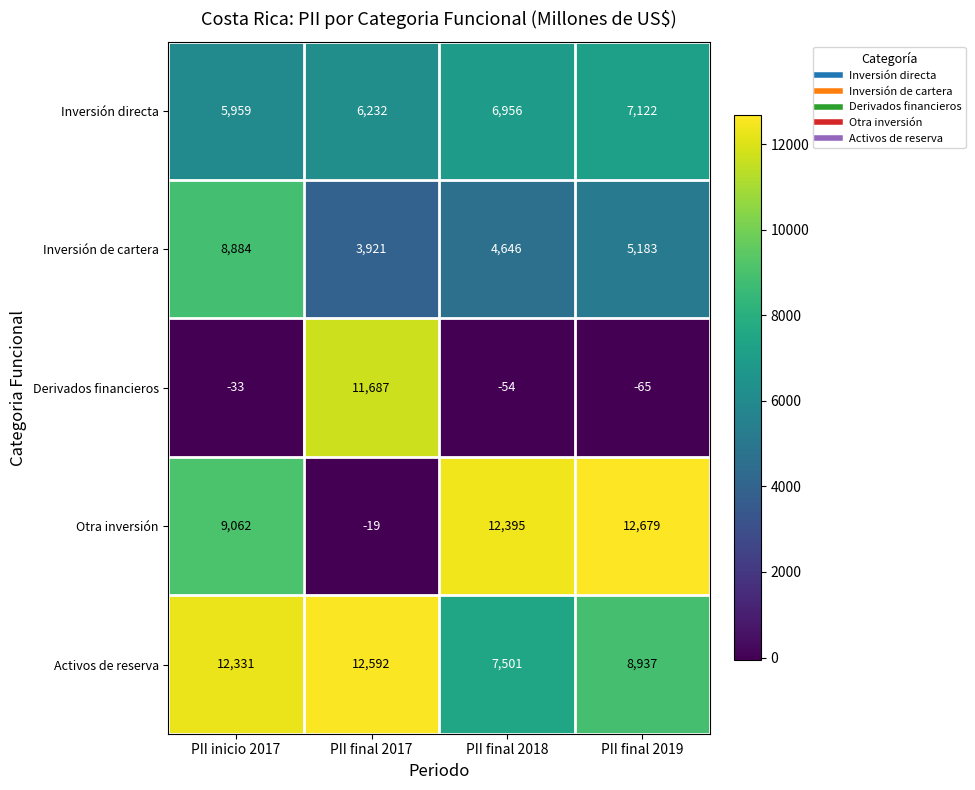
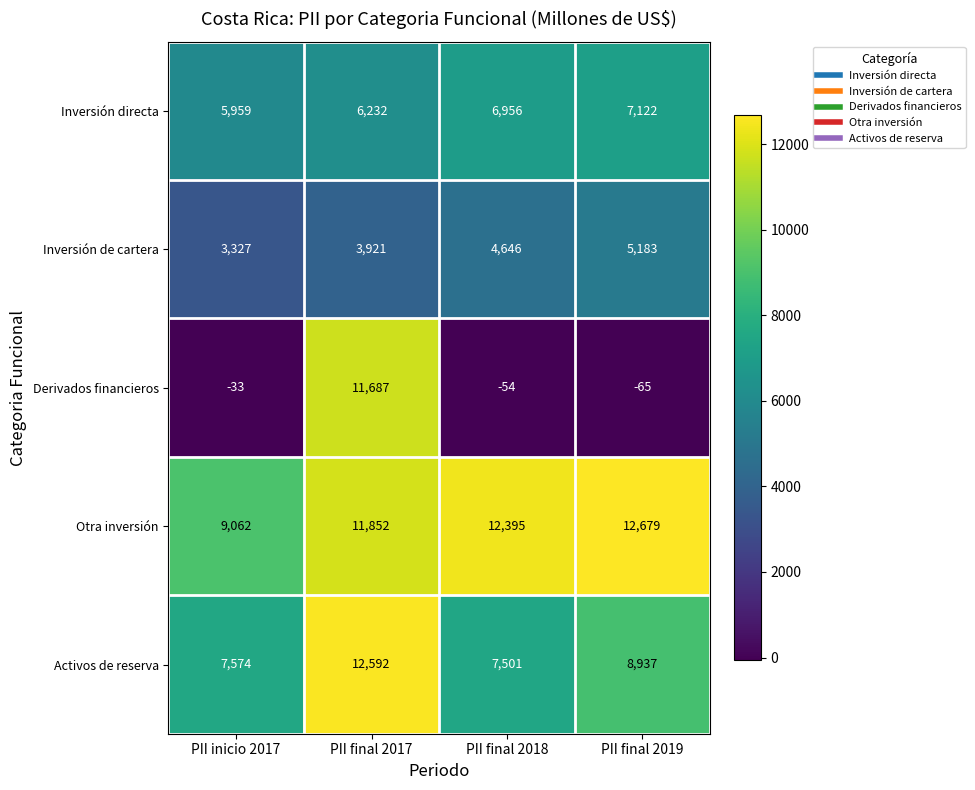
  {
    "Inversión directa": {
      "PII inicio 2017": "5,959",
      "PII final 2017": "6,232",
      "PII final 2018": "6,956",
      "PII final 2019": "7,122"
    },
    "Inversión de cartera": {
-     "PII inicio 2017": "8,884",
+     "PII inicio 2017": "3,327",
      "PII final 2017": "3,921",
      "PII final 2018": "4,646",
      "PII final 2019": "5,183"
    },
    "Derivados financieros": {
      "PII inicio 2017": "-33",
      "PII final 2017": "11,687",
      "PII final 2018": "-54",
      "PII final 2019": "-65"
    },
    "Otra inversión": {
      "PII inicio 2017": "9,062",
-     "PII final 2017": "-19",
+     "PII final 2017": "11,852",
      "PII final 2018": "12,395",
      "PII final 2019": "12,679"
    },
    "Activos de reserva": {
-     "PII inicio 2017": "12,331",
+     "PII inicio 2017": "7,574",
      "PII final 2017": "12,592",
      "PII final 2018": "7,501",
      "PII final 2019": "8,937"
    }
  }
